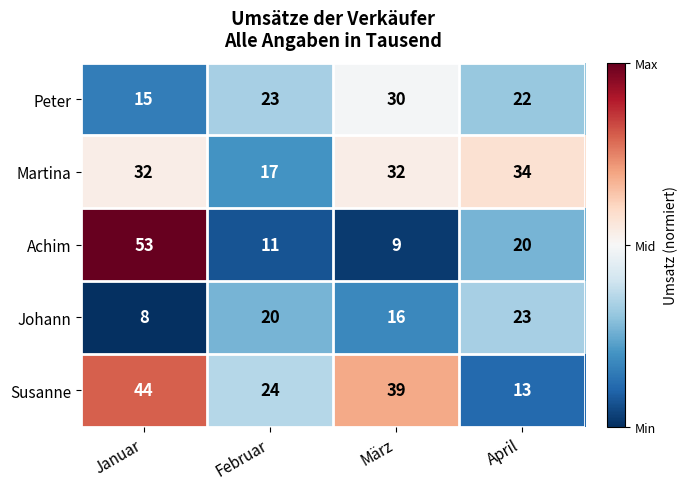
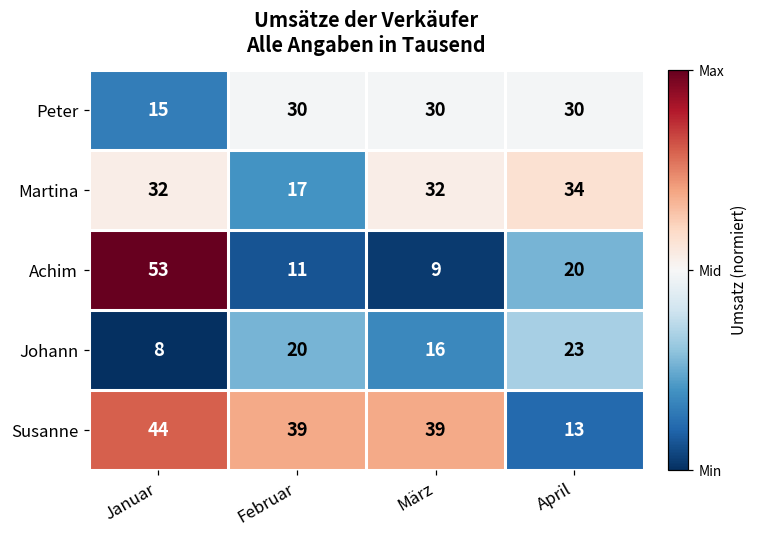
  {
    "Peter": {
      "Januar": 15,
-     "Februar": 23,
+     "Februar": 30,
      "März": 30,
-     "April": 22
+     "April": 30
    },
    "Martina": {
      "Januar": 32,
      "Februar": 17,
      "März": 32,
      "April": 34
    },
    "Achim": {
      "Januar": 53,
      "Februar": 11,
      "März": 9,
      "April": 20
    },
    "Johann": {
      "Januar": 8,
      "Februar": 20,
      "März": 16,
      "April": 23
    },
    "Susanne": {
      "Januar": 44,
-     "Februar": 24,
+     "Februar": 39,
      "März": 39,
      "April": 13
    }
  }
